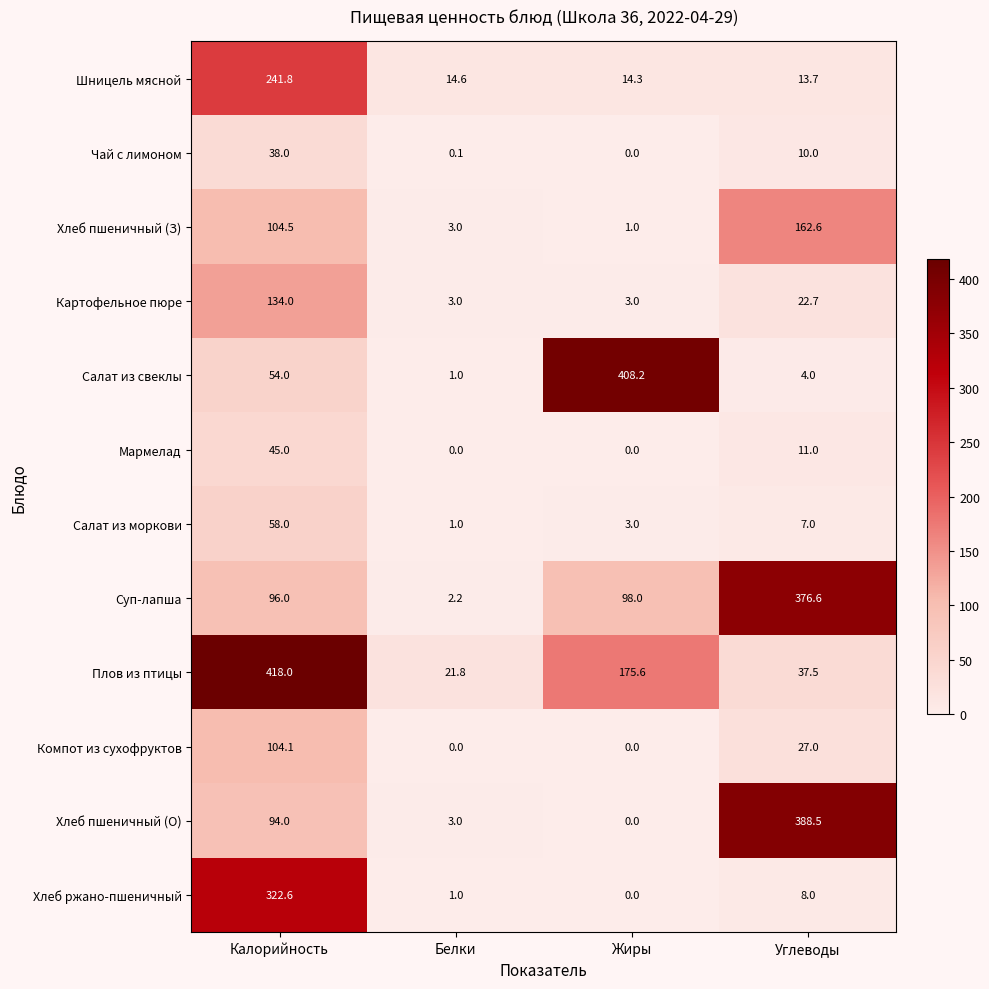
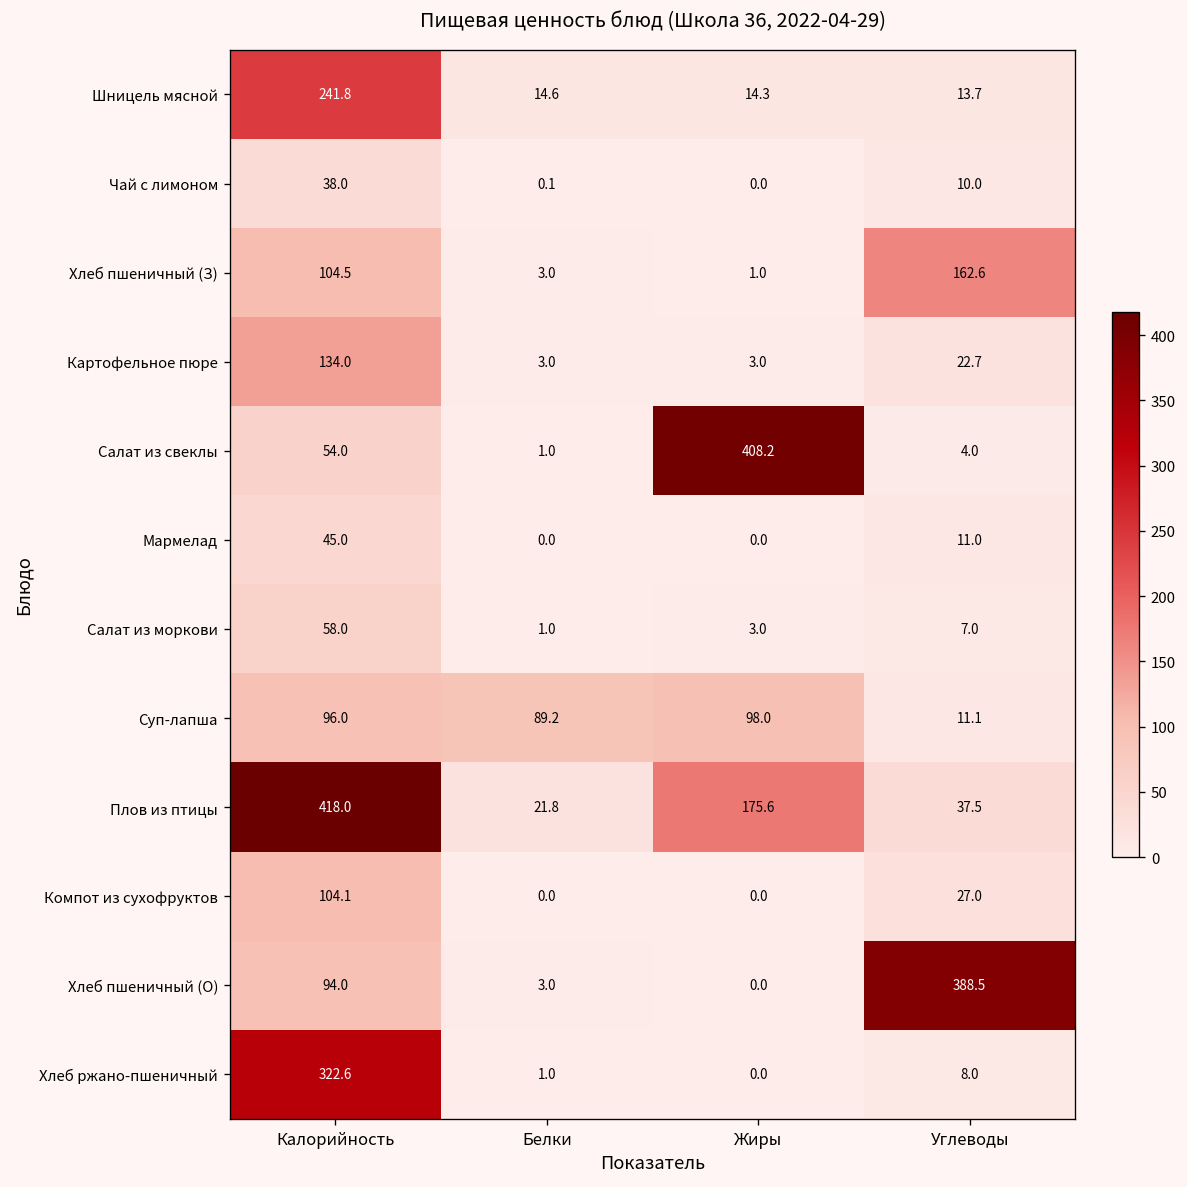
  {
    "Шницель мясной": {
      "Калорийность": 241.8,
      "Белки": 14.6,
      "Жиры": 14.3,
      "Углеводы": 13.7
    },
    "Чай с лимоном": {
      "Калорийность": 38.0,
      "Белки": 0.1,
      "Жиры": 0.0,
      "Углеводы": 10.0
    },
    "Хлеб пшеничный (З)": {
      "Калорийность": 104.5,
      "Белки": 3.0,
      "Жиры": 1.0,
      "Углеводы": 162.6
    },
    "Картофельное пюре": {
      "Калорийность": 134.0,
      "Белки": 3.0,
      "Жиры": 3.0,
      "Углеводы": 22.7
    },
    "Салат из свеклы": {
      "Калорийность": 54.0,
      "Белки": 1.0,
      "Жиры": 408.2,
      "Углеводы": 4.0
    },
    "Мармелад": {
      "Калорийность": 45.0,
      "Белки": 0.0,
      "Жиры": 0.0,
      "Углеводы": 11.0
    },
    "Салат из моркови": {
      "Калорийность": 58.0,
      "Белки": 1.0,
      "Жиры": 3.0,
      "Углеводы": 7.0
    },
    "Суп-лапша": {
      "Калорийность": 96.0,
-     "Белки": 2.2,
+     "Белки": 89.2,
      "Жиры": 98.0,
-     "Углеводы": 376.6
+     "Углеводы": 11.1
    },
    "Плов из птицы": {
      "Калорийность": 418.0,
      "Белки": 21.8,
      "Жиры": 175.6,
      "Углеводы": 37.5
    },
    "Компот из сухофруктов": {
      "Калорийность": 104.1,
      "Белки": 0.0,
      "Жиры": 0.0,
      "Углеводы": 27.0
    },
    "Хлеб пшеничный (О)": {
      "Калорийность": 94.0,
      "Белки": 3.0,
      "Жиры": 0.0,
      "Углеводы": 388.5
    },
    "Хлеб ржано-пшеничный": {
      "Калорийность": 322.6,
      "Белки": 1.0,
      "Жиры": 0.0,
      "Углеводы": 8.0
    }
  }
